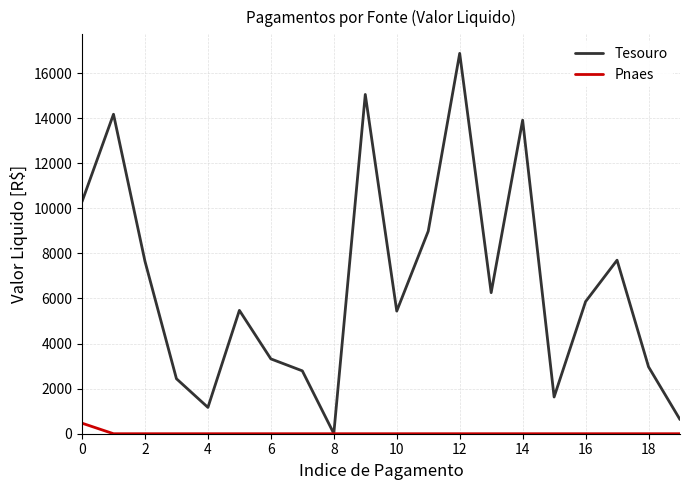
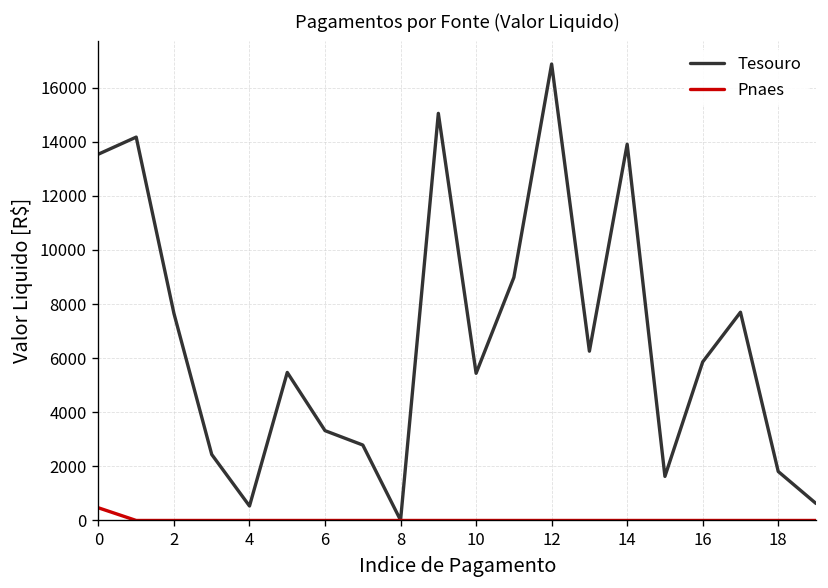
  {
    "Tesouro": {
-     "0": 10300,
+     "0": 13500,
      "2": 7700,
-     "4": 1200,
+     "4": 500,
      "6": 3300,
      "10": 5400,
      "12": 16900,
      "14": 13900,
      "16": 5900,
-     "18": 3000
+     "18": 1800
    },
    "Pnaes": {
      "0": 500,
      "2": 0,
      "4": 0,
      "6": 0,
      "10": 0,
      "12": 0,
      "14": 0,
      "16": 0,
      "18": 0
    }
  }
